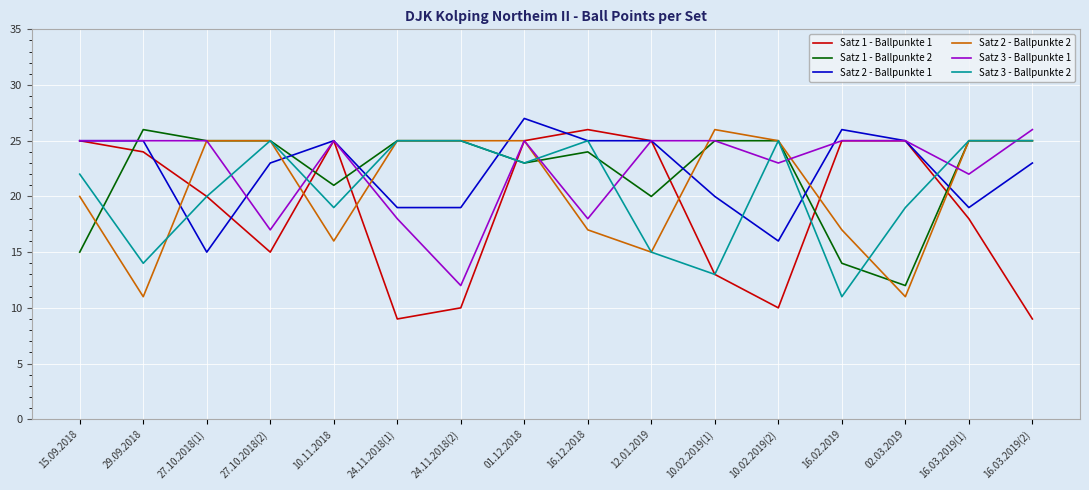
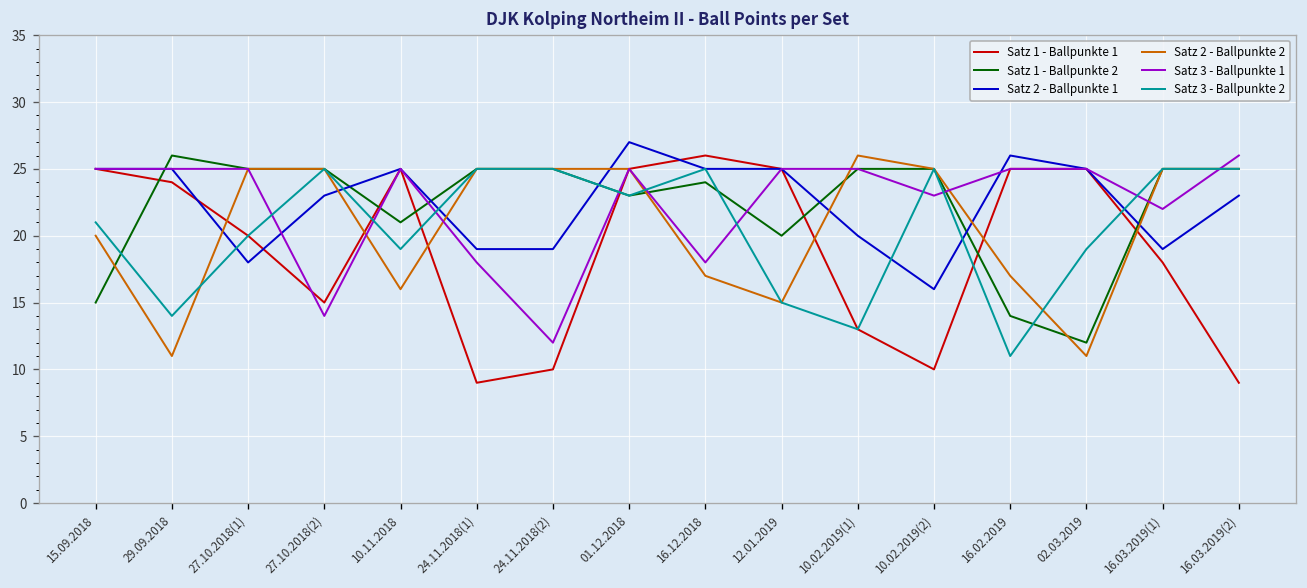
  {
    "Satz 1 - Ballpunkte 1": {
      "29.09.2018": 24,
      "27.10.2018(2)": 15,
      "24.11.2018(1)": 9,
      "24.11.2018(2)": 10,
      "16.12.2018": 26,
      "10.02.2019(2)": 10,
      "16.03.2019(1)": 18,
      "16.03.2019(2)": 9
    },
    "Satz 1 - Ballpunkte 2": {
      "15.09.2018": 15,
      "29.09.2018": 26,
      "10.11.2018": 21,
      "16.12.2018": 24,
      "12.01.2019": 20,
      "16.02.2019": 14,
      "02.03.2019": 12
    },
    "Satz 2 - Ballpunkte 1": {
-     "27.10.2018(1)": 15,
+     "27.10.2018(1)": 18,
      "27.10.2018(2)": 23,
      "24.11.2018(1)": 19,
      "24.11.2018(2)": 19,
      "01.12.2018": 27,
      "10.02.2019(1)": 20,
      "10.02.2019(2)": 16,
      "16.02.2019": 26,
      "16.03.2019(1)": 19,
      "16.03.2019(2)": 23
    },
    "Satz 2 - Ballpunkte 2": {
      "15.09.2018": 20,
      "29.09.2018": 11,
      "10.11.2018": 16,
      "16.12.2018": 17,
      "10.02.2019(1)": 26,
      "16.02.2019": 17,
      "02.03.2019": 11
    },
    "Satz 3 - Ballpunkte 1": {
-     "27.10.2018(2)": 17,
+     "27.10.2018(2)": 14,
      "24.11.2018(1)": 18,
      "24.11.2018(2)": 12,
      "16.12.2018": 18,
      "10.02.2019(2)": 23,
      "16.03.2019(1)": 22,
      "16.03.2019(2)": 26
    },
    "Satz 3 - Ballpunkte 2": {
-     "15.09.2018": 22,
+     "15.09.2018": 21,
      "29.09.2018": 14,
      "10.11.2018": 19,
      "16.02.2019": 11,
      "02.03.2019": 19
    }
  }
